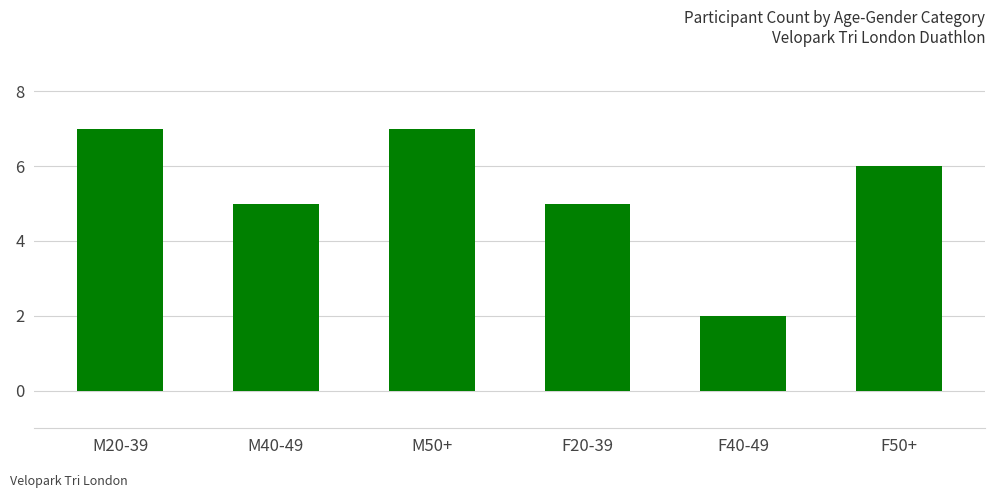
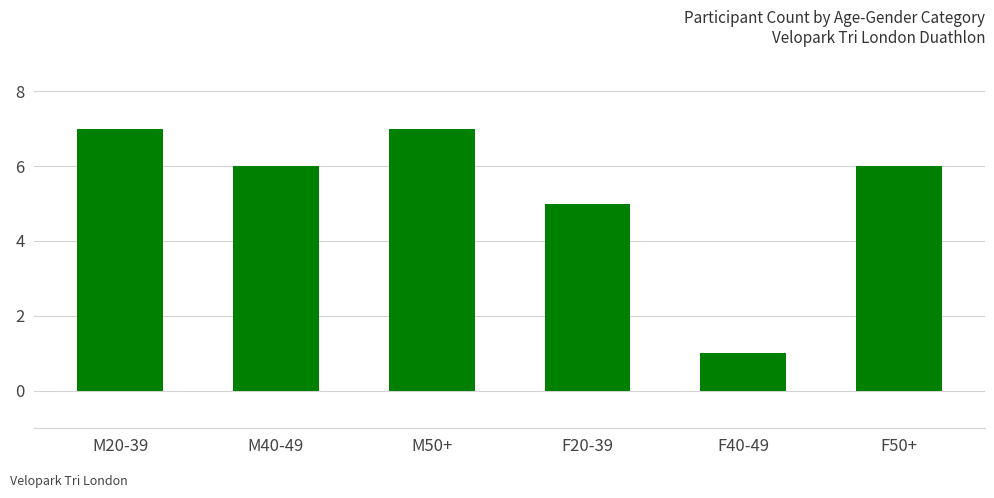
  {
    "M20-39": 7,
-   "M40-49": 5,
+   "M40-49": 6,
    "M50+": 7,
    "F20-39": 5,
-   "F40-49": 2,
+   "F40-49": 1,
    "F50+": 6
  }
